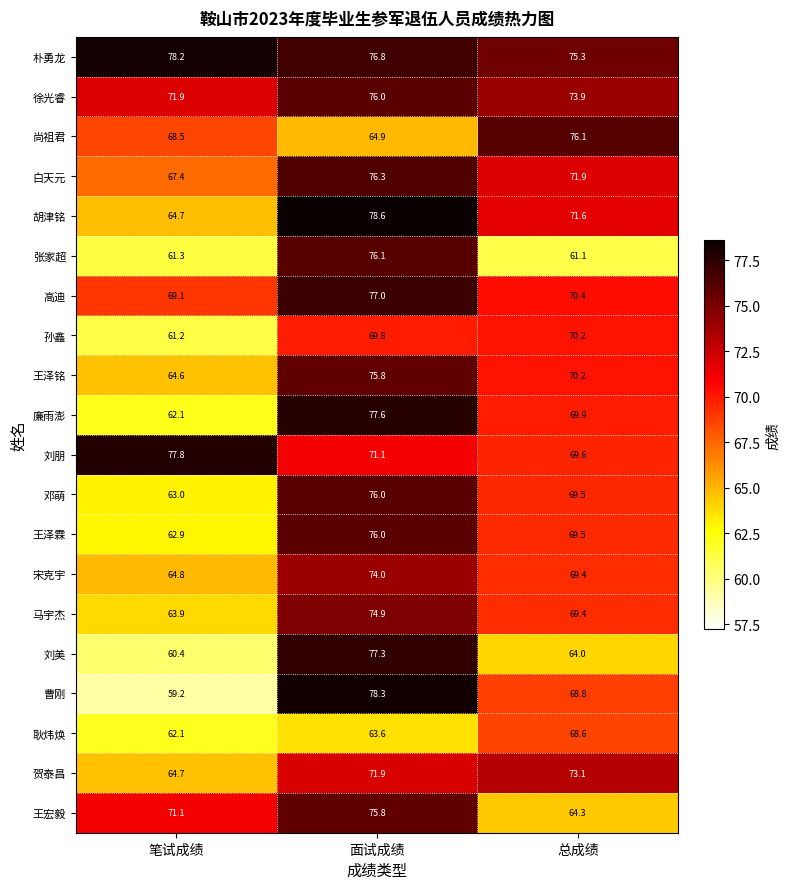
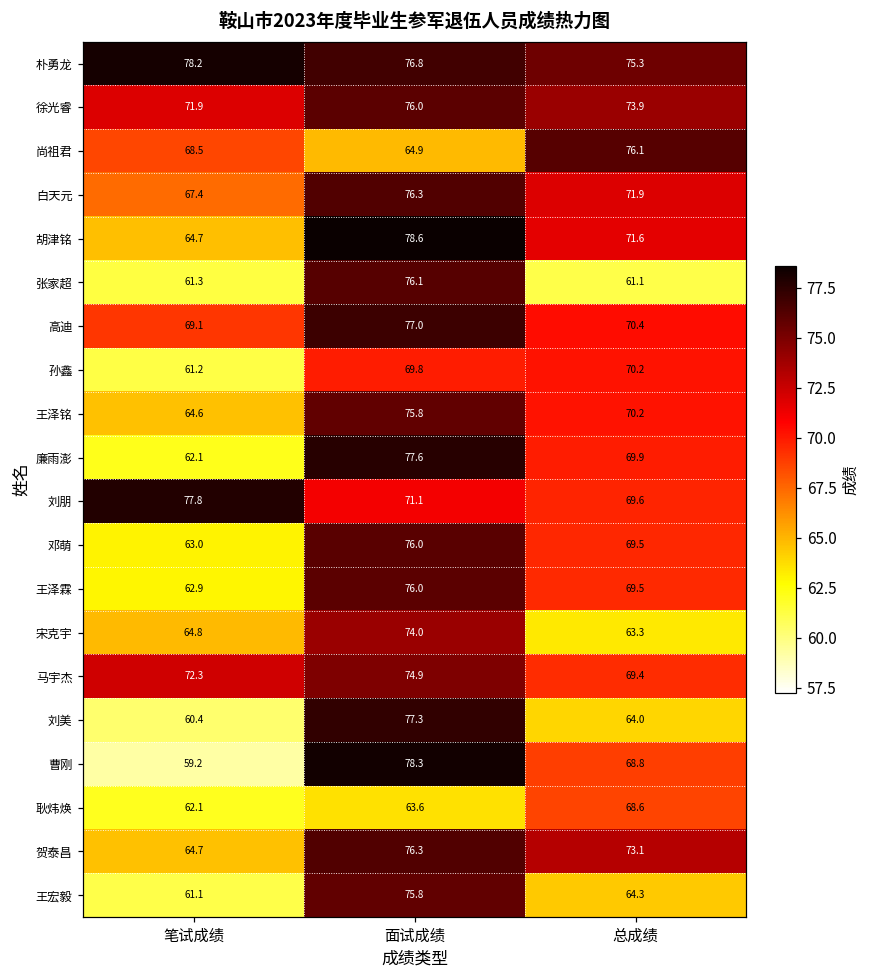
  {
    "朴勇龙": {
      "笔试成绩": 78.2,
      "面试成绩": 76.8,
      "总成绩": 75.3
    },
    "徐光睿": {
      "笔试成绩": 71.9,
      "面试成绩": 76.0,
      "总成绩": 73.9
    },
    "尚祖君": {
      "笔试成绩": 68.5,
      "面试成绩": 64.9,
      "总成绩": 76.1
    },
    "白天元": {
      "笔试成绩": 67.4,
      "面试成绩": 76.3,
      "总成绩": 71.9
    },
    "胡津铭": {
      "笔试成绩": 64.7,
      "面试成绩": 78.6,
      "总成绩": 71.6
    },
    "张家超": {
      "笔试成绩": 61.3,
      "面试成绩": 76.1,
      "总成绩": 61.1
    },
    "高迪": {
      "笔试成绩": 69.1,
      "面试成绩": 77.0,
      "总成绩": 70.4
    },
    "孙鑫": {
      "笔试成绩": 61.2,
      "面试成绩": 69.8,
      "总成绩": 70.2
    },
    "王泽铭": {
      "笔试成绩": 64.6,
      "面试成绩": 75.8,
      "总成绩": 70.2
    },
    "廉雨澎": {
      "笔试成绩": 62.1,
      "面试成绩": 77.6,
      "总成绩": 69.9
    },
    "刘朋": {
      "笔试成绩": 77.8,
      "面试成绩": 71.1,
      "总成绩": 69.6
    },
    "邓萌": {
      "笔试成绩": 63.0,
      "面试成绩": 76.0,
      "总成绩": 69.5
    },
    "王泽霖": {
      "笔试成绩": 62.9,
      "面试成绩": 76.0,
      "总成绩": 69.5
    },
    "宋克宇": {
      "笔试成绩": 64.8,
      "面试成绩": 74.0,
-     "总成绩": 69.4
+     "总成绩": 63.3
    },
    "马宇杰": {
-     "笔试成绩": 63.9,
+     "笔试成绩": 72.3,
      "面试成绩": 74.9,
      "总成绩": 69.4
    },
    "刘美": {
      "笔试成绩": 60.4,
      "面试成绩": 77.3,
      "总成绩": 64.0
    },
    "曹刚": {
      "笔试成绩": 59.2,
      "面试成绩": 78.3,
      "总成绩": 68.8
    },
    "耿炜焕": {
      "笔试成绩": 62.1,
      "面试成绩": 63.6,
      "总成绩": 68.6
    },
    "贺泰昌": {
      "笔试成绩": 64.7,
-     "面试成绩": 71.9,
+     "面试成绩": 76.3,
      "总成绩": 73.1
    },
    "王宏毅": {
-     "笔试成绩": 71.1,
+     "笔试成绩": 61.1,
      "面试成绩": 75.8,
      "总成绩": 64.3
    }
  }
